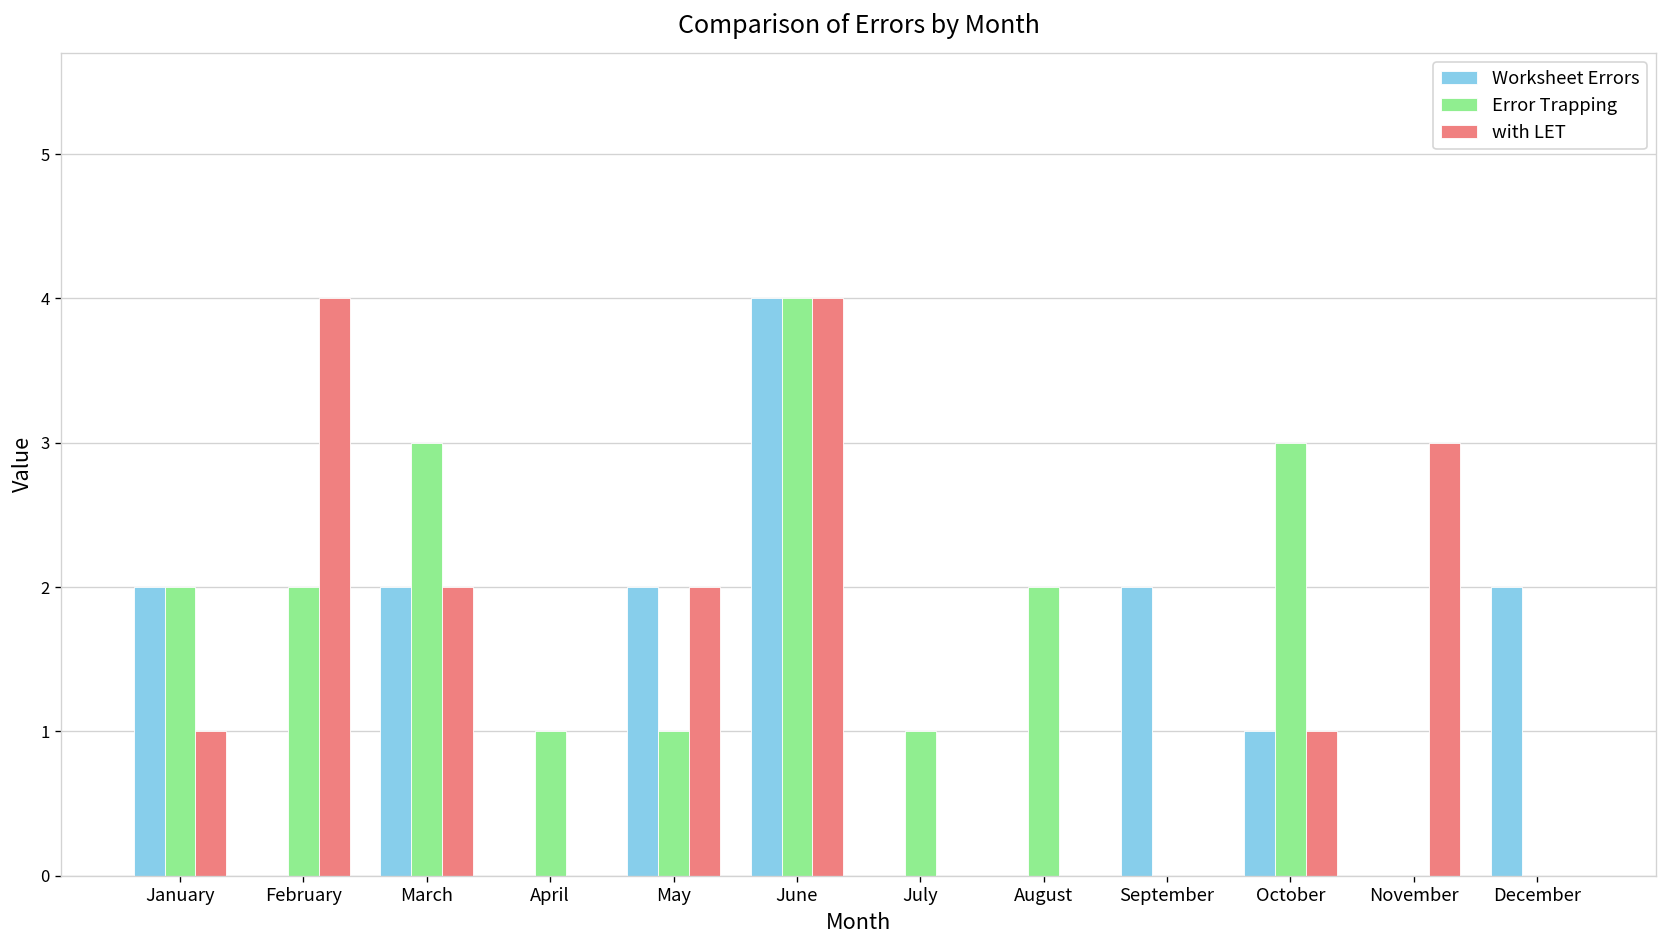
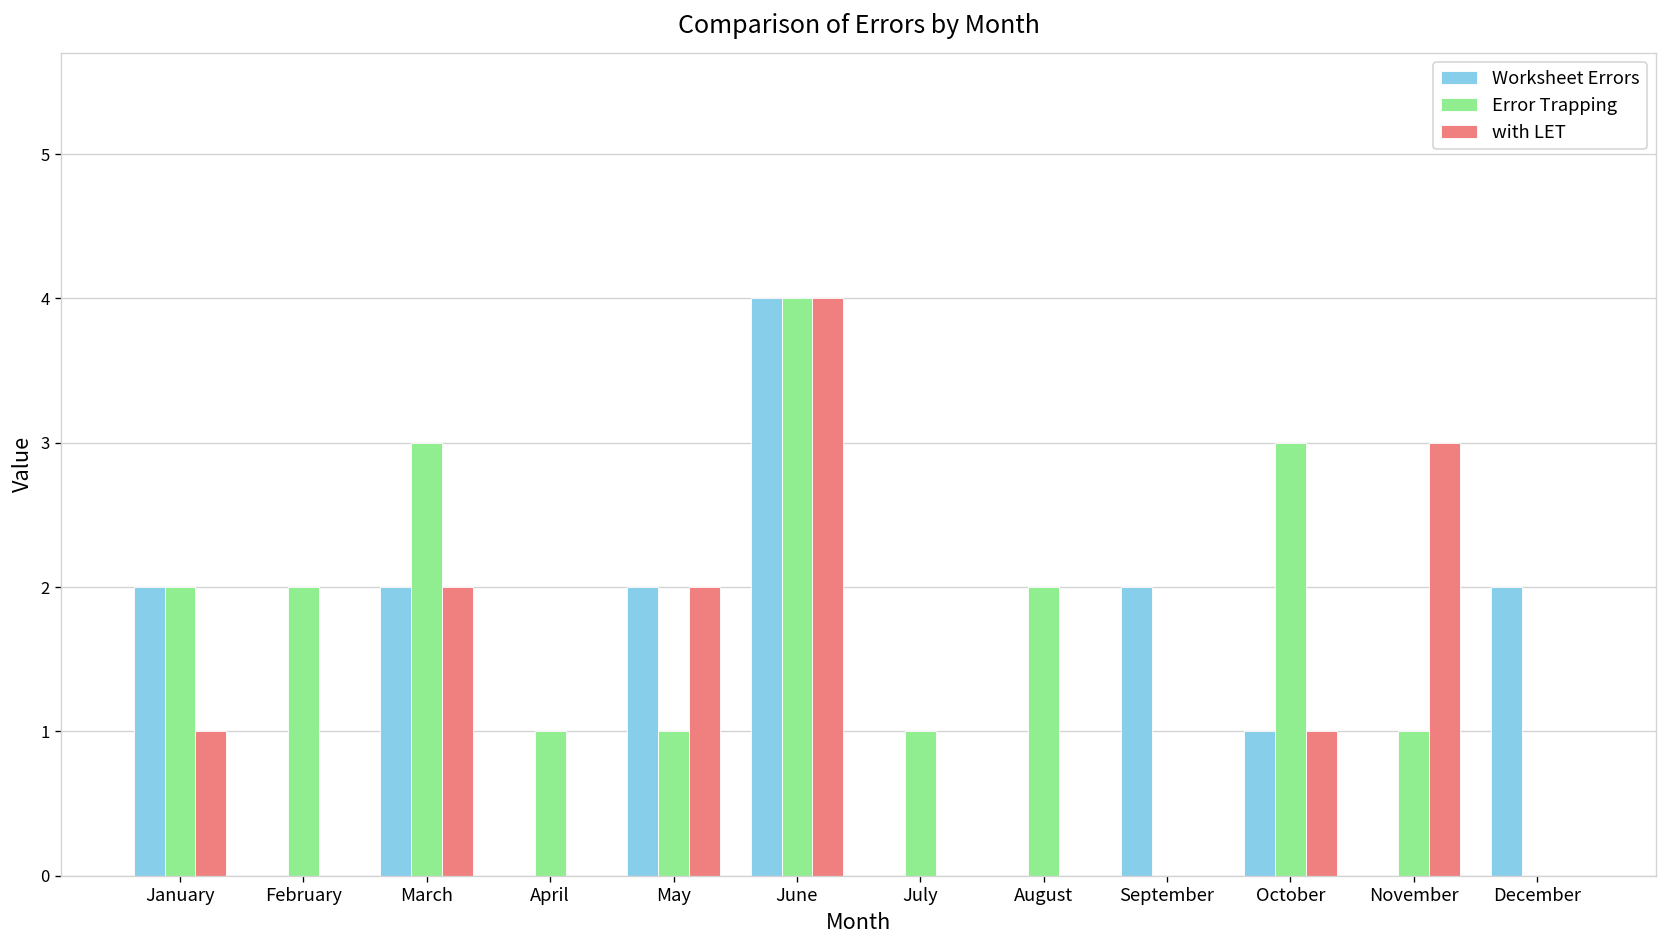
  {
    "Worksheet Errors": {
      "January": 2,
      "February": 0,
      "March": 2,
      "April": 0,
      "May": 2,
      "June": 4,
      "July": 0,
      "August": 0,
      "September": 2,
      "October": 1,
      "November": 0,
      "December": 2
    },
    "Error Trapping": {
      "January": 2,
      "February": 2,
      "March": 3,
      "April": 1,
      "May": 1,
      "June": 4,
      "July": 1,
      "August": 2,
      "September": 0,
      "October": 3,
-     "November": 0,
+     "November": 1,
      "December": 0
    },
    "with LET": {
      "January": 1,
-     "February": 4,
+     "February": 0,
      "March": 2,
      "April": 0,
      "May": 2,
      "June": 4,
      "July": 0,
      "August": 0,
      "September": 0,
      "October": 1,
      "November": 3,
      "December": 0
    }
  }
